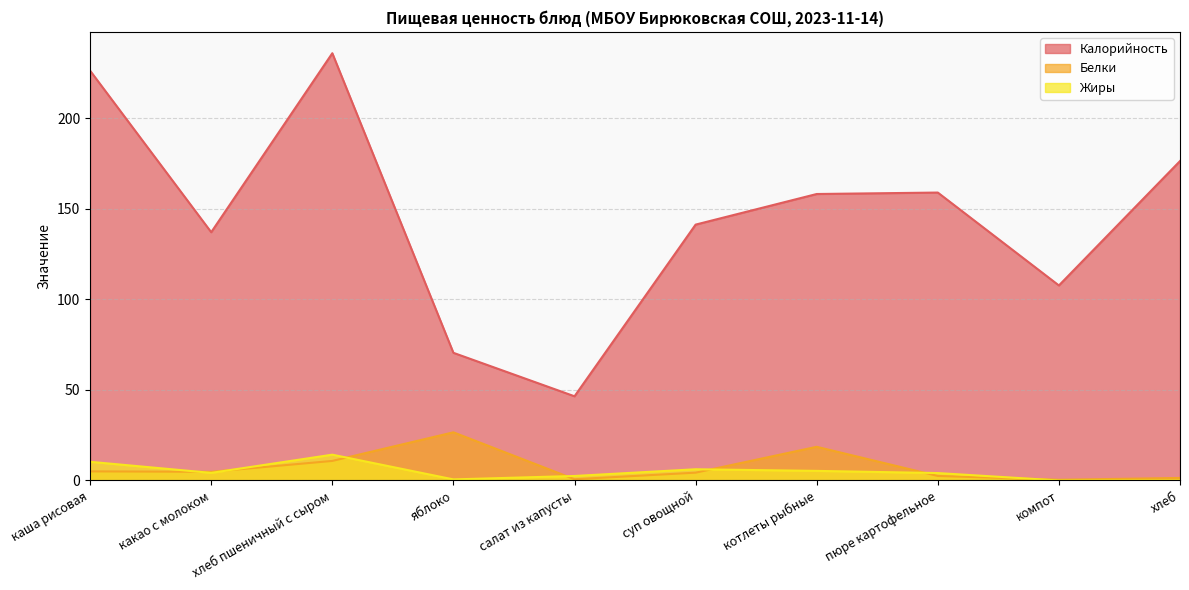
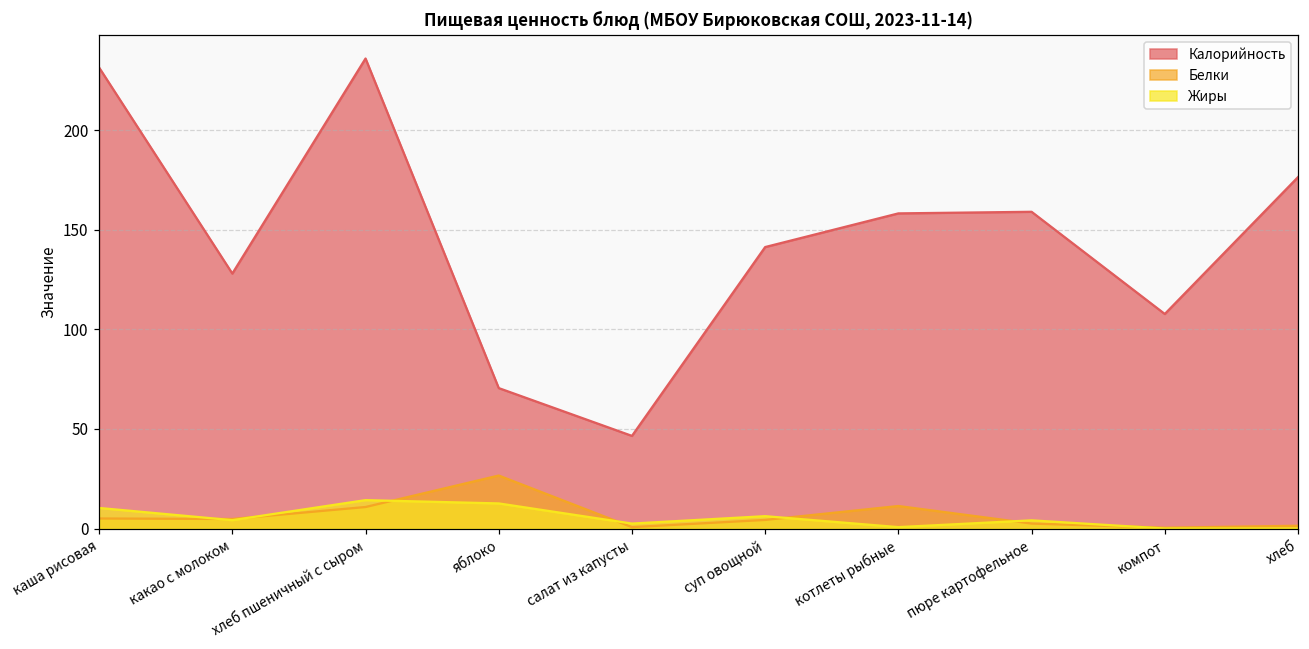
  {
    "Калорийность": {
-     "каша рисовая": 226,
-     "какао с молоком": 137,
+     "каша рисовая": 231,
+     "какао с молоком": 128,
      "хлеб пшеничный с сыром": 236,
      "яблоко": 71,
      "салат из капусты": 47,
      "суп овощной": 141,
      "котлеты рыбные": 158,
      "пюре картофельное": 159,
      "компот": 108,
      "хлеб": 176
    },
    "Белки": {
      "каша рисовая": 5,
      "хлеб пшеничный с сыром": 11,
      "яблоко": 27,
      "салат из капусты": 1,
      "суп овощной": 4,
-     "котлеты рыбные": 19,
+     "котлеты рыбные": 11,
      "пюре картофельное": 3
    },
    "Жиры": {
      "каша рисовая": 10,
      "хлеб пшеничный с сыром": 14,
-     "яблоко": 1,
+     "яблоко": 13,
      "салат из капусты": 2,
      "суп овощной": 6,
-     "котлеты рыбные": 5,
+     "котлеты рыбные": 1,
      "пюре картофельное": 4
    }
  }
